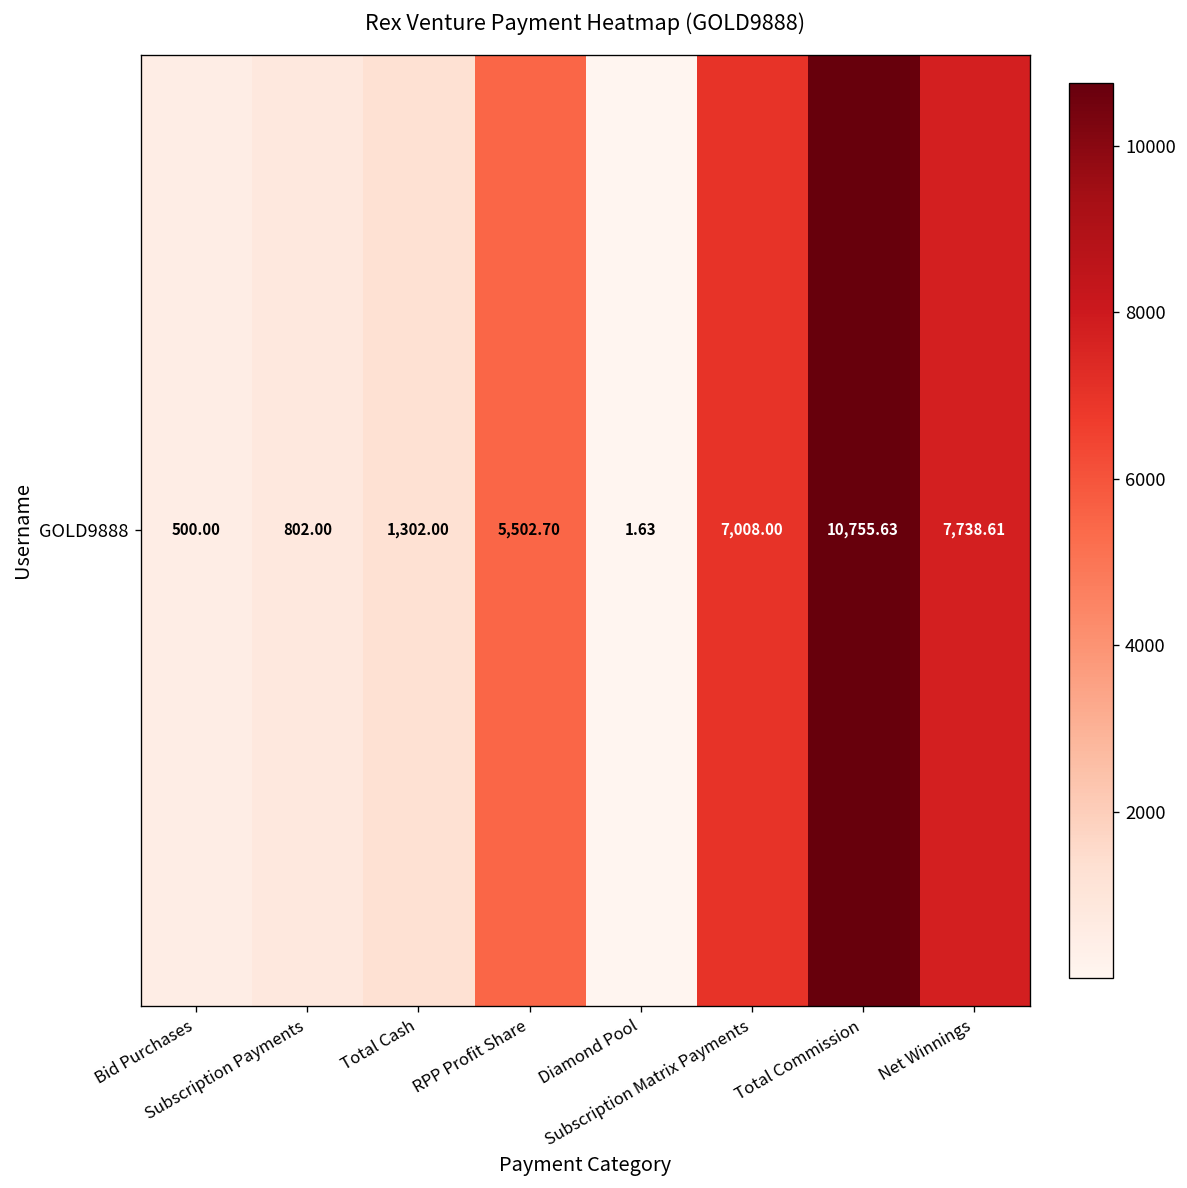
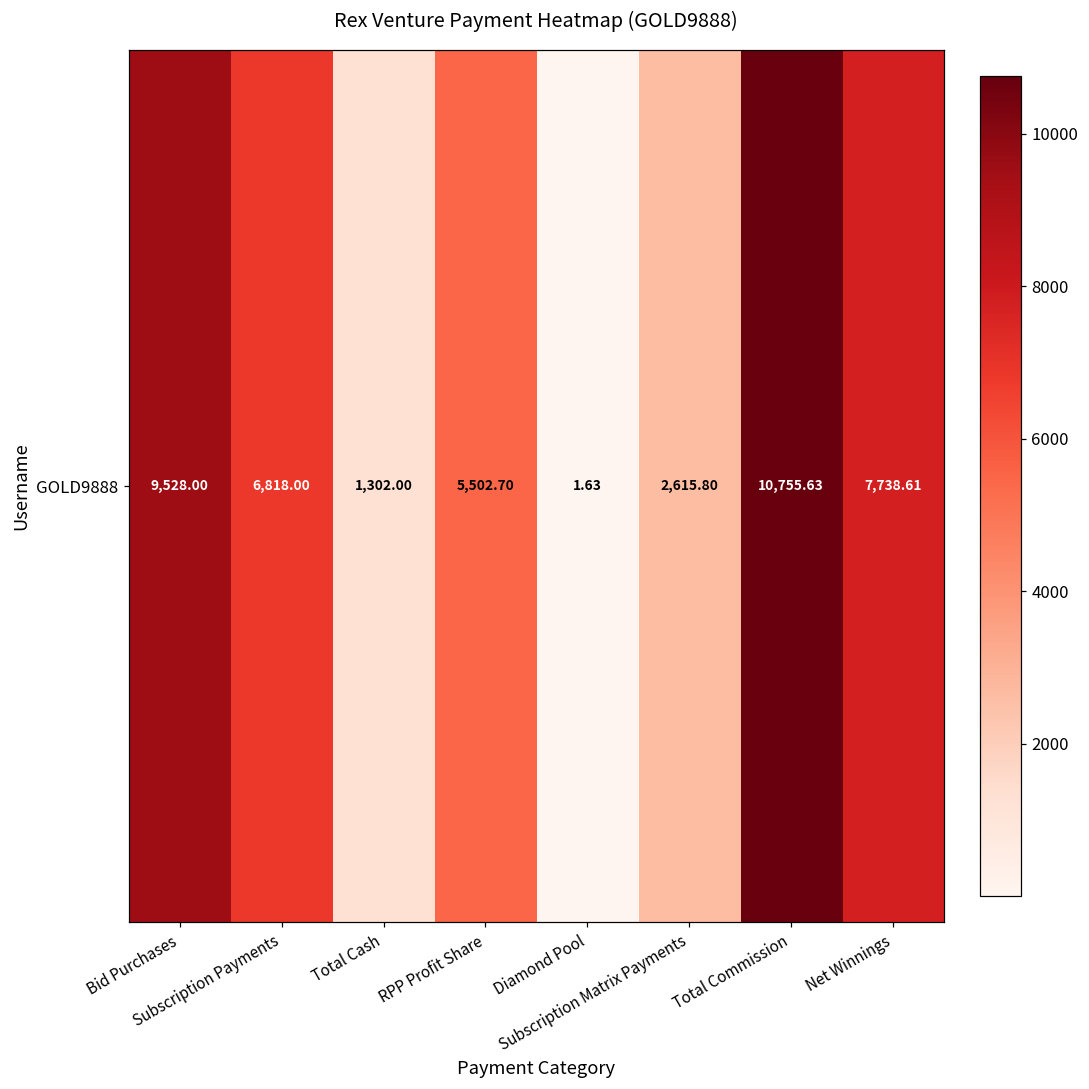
  {
    "GOLD9888": {
-     "Bid Purchases": "500.00",
-     "Subscription Payments": "802.00",
+     "Bid Purchases": "9,528.00",
+     "Subscription Payments": "6,818.00",
      "Total Cash": "1,302.00",
      "RPP Profit Share": "5,502.70",
      "Diamond Pool": "1.63",
-     "Subscription Matrix Payments": "7,008.00",
+     "Subscription Matrix Payments": "2,615.80",
      "Total Commission": "10,755.63",
      "Net Winnings": "7,738.61"
    }
  }
